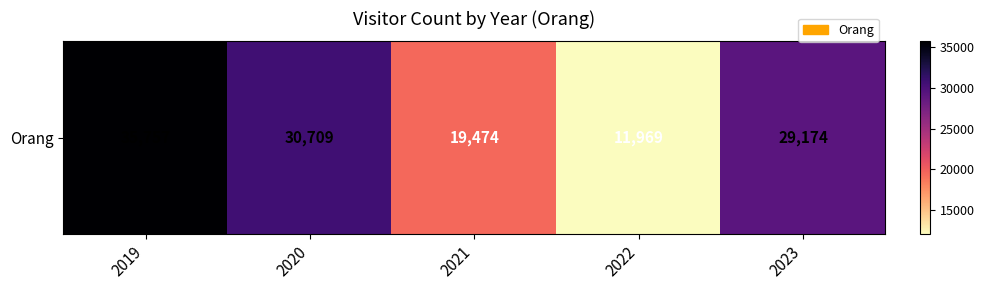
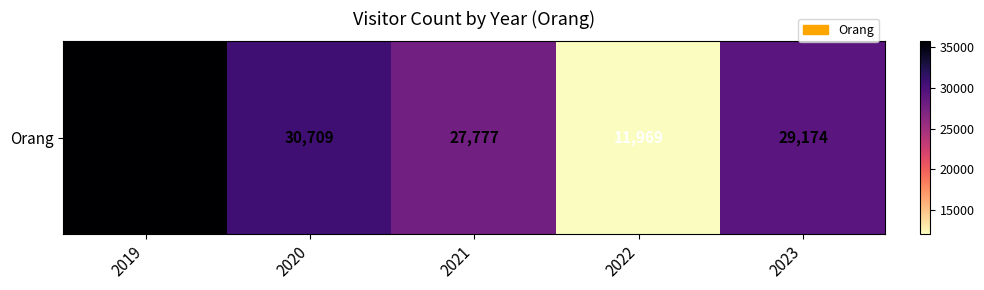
  {
    "Orang": {
      "2020": "30,709",
-     "2021": "19,474",
+     "2021": "27,777",
      "2022": "11,969",
      "2023": "29,174"
    }
  }
